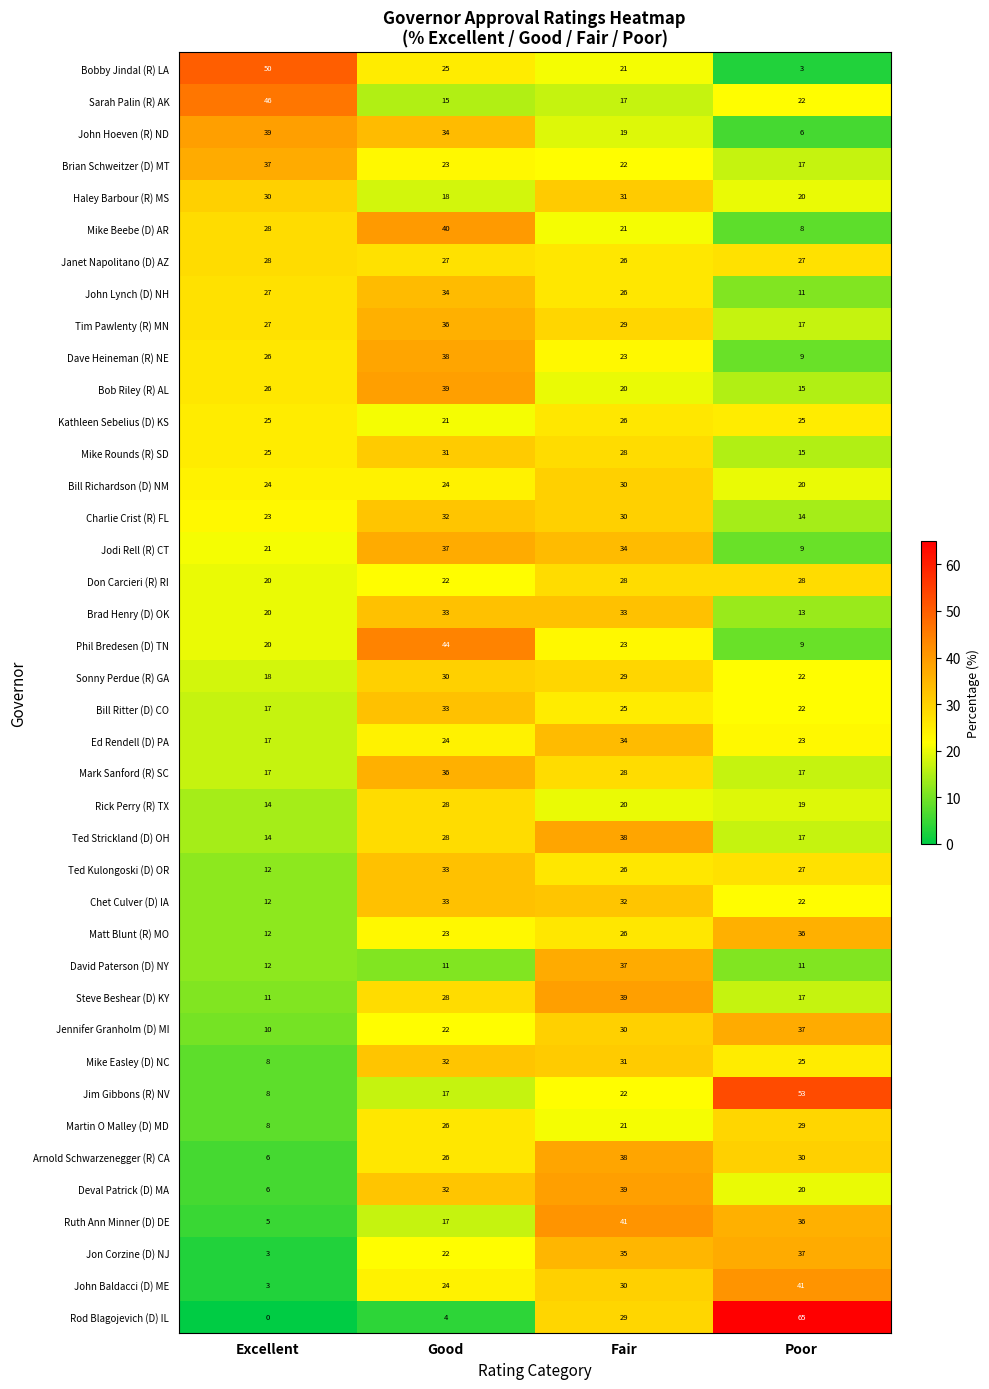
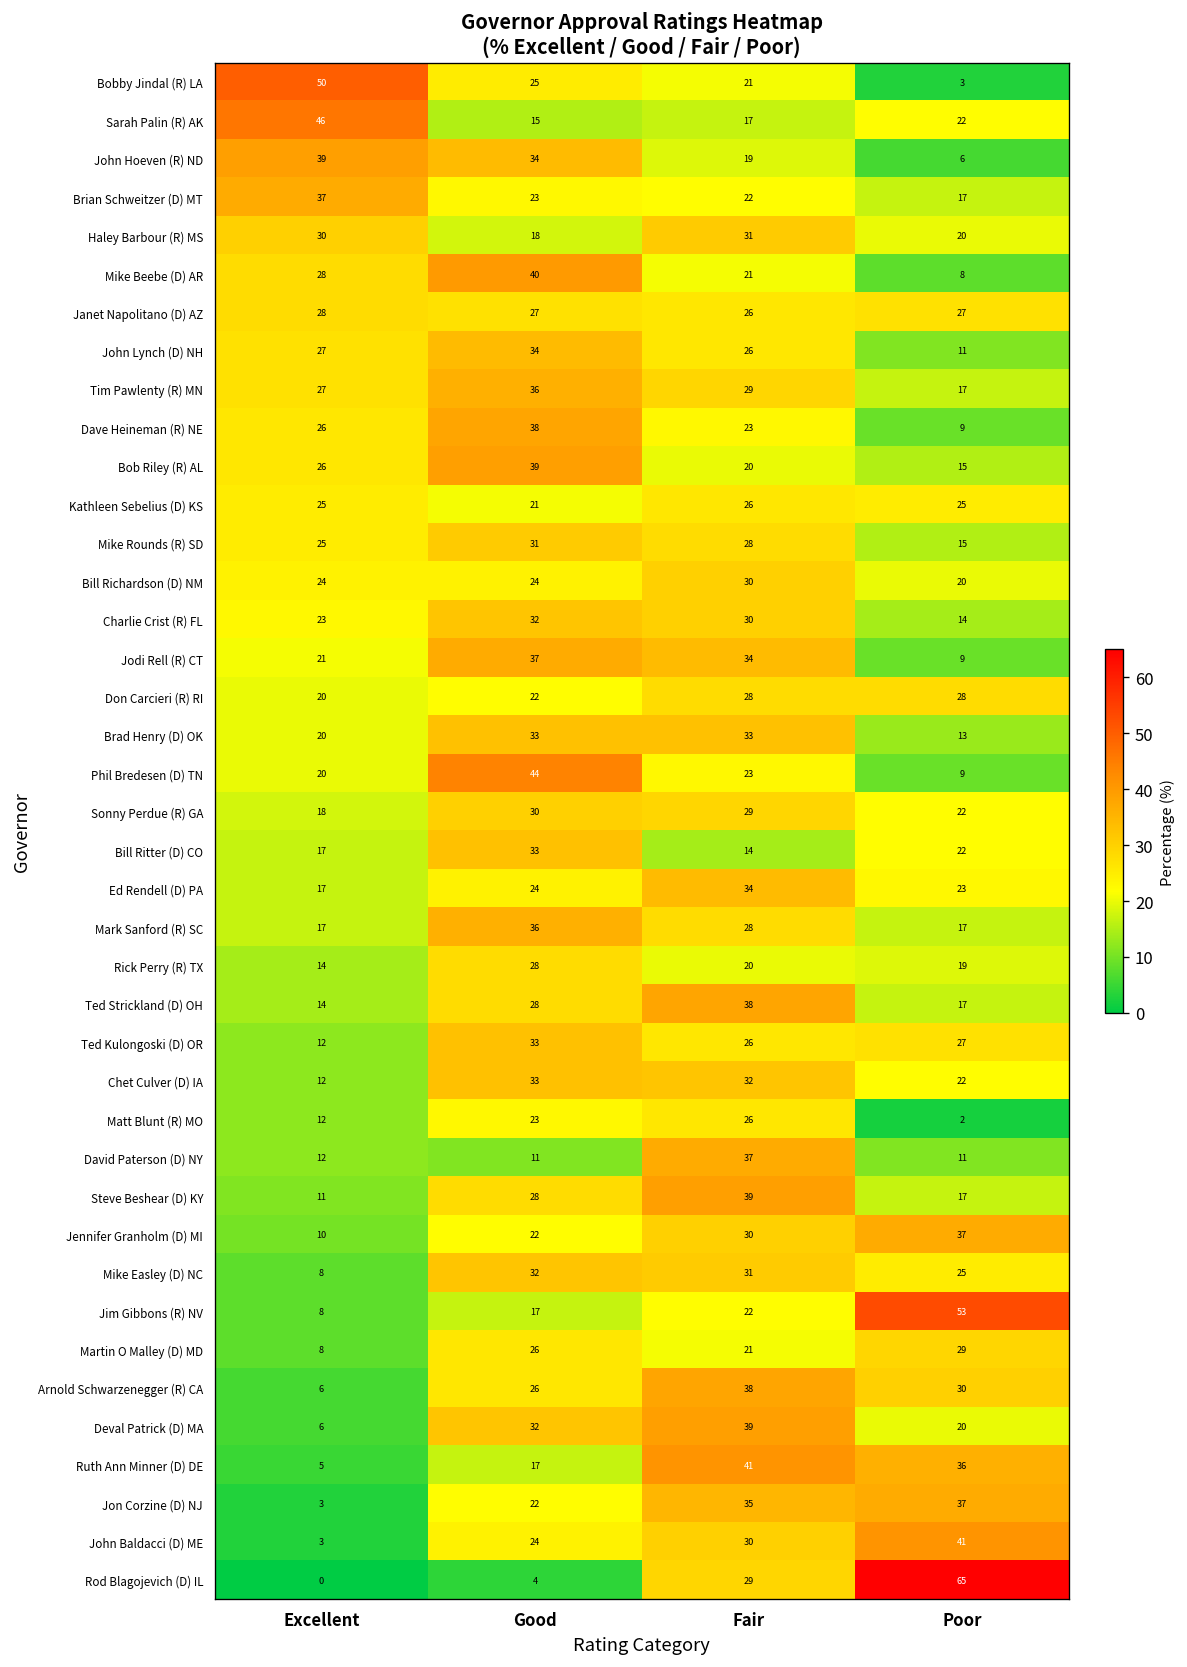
  {
    "Bobby Jindal (R) LA": {
      "Excellent": 50,
      "Good": 25,
      "Fair": 21,
      "Poor": 3
    },
    "Sarah Palin (R) AK": {
      "Excellent": 46,
      "Good": 15,
      "Fair": 17,
      "Poor": 22
    },
    "John Hoeven (R) ND": {
      "Excellent": 39,
      "Good": 34,
      "Fair": 19,
      "Poor": 6
    },
    "Brian Schweitzer (D) MT": {
      "Excellent": 37,
      "Good": 23,
      "Fair": 22,
      "Poor": 17
    },
    "Haley Barbour (R) MS": {
      "Excellent": 30,
      "Good": 18,
      "Fair": 31,
      "Poor": 20
    },
    "Mike Beebe (D) AR": {
      "Excellent": 28,
      "Good": 40,
      "Fair": 21,
      "Poor": 8
    },
    "Janet Napolitano (D) AZ": {
      "Excellent": 28,
      "Good": 27,
      "Fair": 26,
      "Poor": 27
    },
    "John Lynch (D) NH": {
      "Excellent": 27,
      "Good": 34,
      "Fair": 26,
      "Poor": 11
    },
    "Tim Pawlenty (R) MN": {
      "Excellent": 27,
      "Good": 36,
      "Fair": 29,
      "Poor": 17
    },
    "Dave Heineman (R) NE": {
      "Excellent": 26,
      "Good": 38,
      "Fair": 23,
      "Poor": 9
    },
    "Bob Riley (R) AL": {
      "Excellent": 26,
      "Good": 39,
      "Fair": 20,
      "Poor": 15
    },
    "Kathleen Sebelius (D) KS": {
      "Excellent": 25,
      "Good": 21,
      "Fair": 26,
      "Poor": 25
    },
    "Mike Rounds (R) SD": {
      "Excellent": 25,
      "Good": 31,
      "Fair": 28,
      "Poor": 15
    },
    "Bill Richardson (D) NM": {
      "Excellent": 24,
      "Good": 24,
      "Fair": 30,
      "Poor": 20
    },
    "Charlie Crist (R) FL": {
      "Excellent": 23,
      "Good": 32,
      "Fair": 30,
      "Poor": 14
    },
    "Jodi Rell (R) CT": {
      "Excellent": 21,
      "Good": 37,
      "Fair": 34,
      "Poor": 9
    },
    "Don Carcieri (R) RI": {
      "Excellent": 20,
      "Good": 22,
      "Fair": 28,
      "Poor": 28
    },
    "Brad Henry (D) OK": {
      "Excellent": 20,
      "Good": 33,
      "Fair": 33,
      "Poor": 13
    },
    "Phil Bredesen (D) TN": {
      "Excellent": 20,
      "Good": 44,
      "Fair": 23,
      "Poor": 9
    },
    "Sonny Perdue (R) GA": {
      "Excellent": 18,
      "Good": 30,
      "Fair": 29,
      "Poor": 22
    },
    "Bill Ritter (D) CO": {
      "Excellent": 17,
      "Good": 33,
-     "Fair": 25,
+     "Fair": 14,
      "Poor": 22
    },
    "Ed Rendell (D) PA": {
      "Excellent": 17,
      "Good": 24,
      "Fair": 34,
      "Poor": 23
    },
    "Mark Sanford (R) SC": {
      "Excellent": 17,
      "Good": 36,
      "Fair": 28,
      "Poor": 17
    },
    "Rick Perry (R) TX": {
      "Excellent": 14,
      "Good": 28,
      "Fair": 20,
      "Poor": 19
    },
    "Ted Strickland (D) OH": {
      "Excellent": 14,
      "Good": 28,
      "Fair": 38,
      "Poor": 17
    },
    "Ted Kulongoski (D) OR": {
      "Excellent": 12,
      "Good": 33,
      "Fair": 26,
      "Poor": 27
    },
    "Chet Culver (D) IA": {
      "Excellent": 12,
      "Good": 33,
      "Fair": 32,
      "Poor": 22
    },
    "Matt Blunt (R) MO": {
      "Excellent": 12,
      "Good": 23,
      "Fair": 26,
-     "Poor": 36
+     "Poor": 2
    },
    "David Paterson (D) NY": {
      "Excellent": 12,
      "Good": 11,
      "Fair": 37,
      "Poor": 11
    },
    "Steve Beshear (D) KY": {
      "Excellent": 11,
      "Good": 28,
      "Fair": 39,
      "Poor": 17
    },
    "Jennifer Granholm (D) MI": {
      "Excellent": 10,
      "Good": 22,
      "Fair": 30,
      "Poor": 37
    },
    "Mike Easley (D) NC": {
      "Excellent": 8,
      "Good": 32,
      "Fair": 31,
      "Poor": 25
    },
    "Jim Gibbons (R) NV": {
      "Excellent": 8,
      "Good": 17,
      "Fair": 22,
      "Poor": 53
    },
    "Martin O Malley (D) MD": {
      "Excellent": 8,
      "Good": 26,
      "Fair": 21,
      "Poor": 29
    },
    "Arnold Schwarzenegger (R) CA": {
      "Excellent": 6,
      "Good": 26,
      "Fair": 38,
      "Poor": 30
    },
    "Deval Patrick (D) MA": {
      "Excellent": 6,
      "Good": 32,
      "Fair": 39,
      "Poor": 20
    },
    "Ruth Ann Minner (D) DE": {
      "Excellent": 5,
      "Good": 17,
      "Fair": 41,
      "Poor": 36
    },
    "Jon Corzine (D) NJ": {
      "Excellent": 3,
      "Good": 22,
      "Fair": 35,
      "Poor": 37
    },
    "John Baldacci (D) ME": {
      "Excellent": 3,
      "Good": 24,
      "Fair": 30,
      "Poor": 41
    },
    "Rod Blagojevich (D) IL": {
      "Excellent": 0,
      "Good": 4,
      "Fair": 29,
      "Poor": 65
    }
  }
